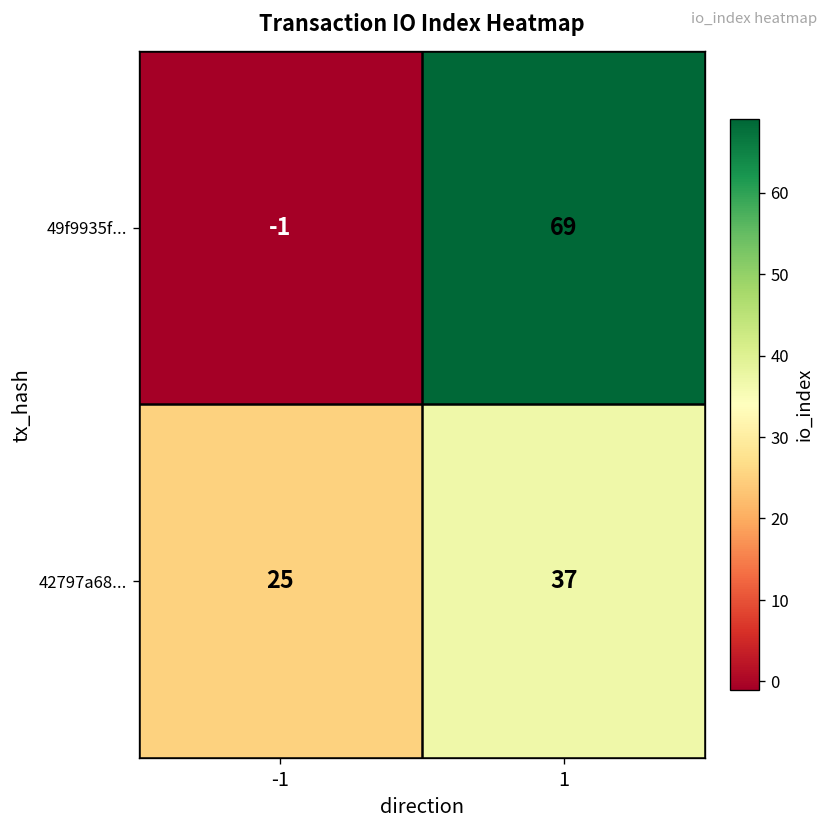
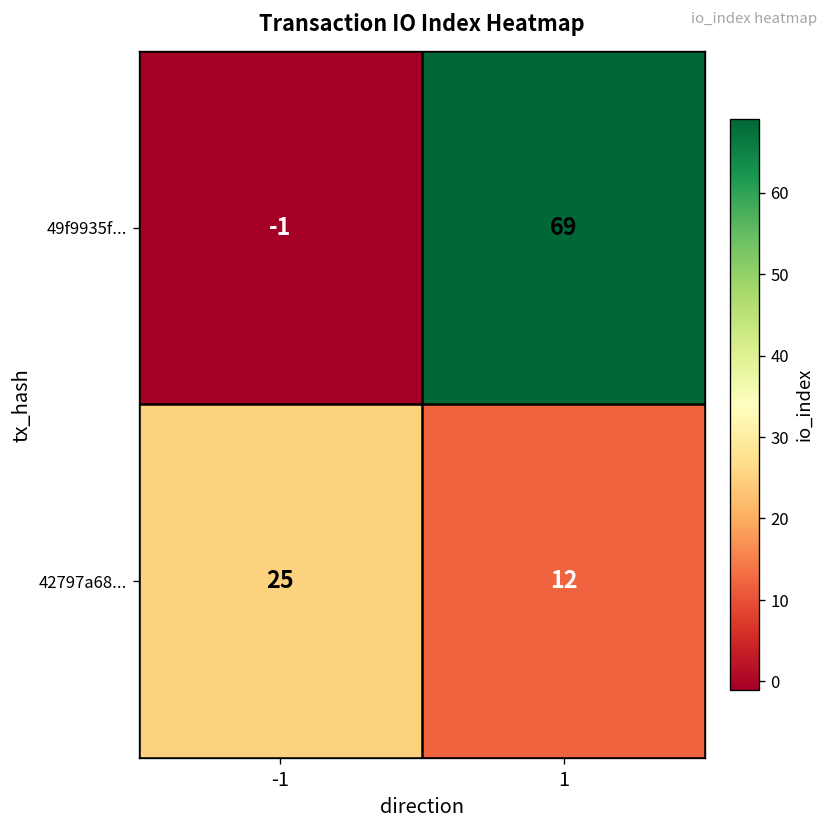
  {
    "49f9935f...": {
      "-1": -1,
      "1": 69
    },
    "42797a68...": {
      "-1": 25,
-     "1": 37
+     "1": 12
    }
  }
